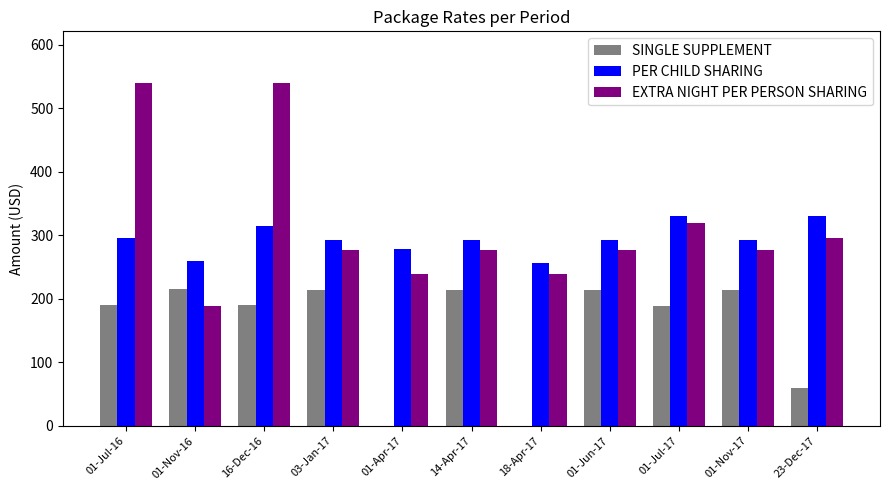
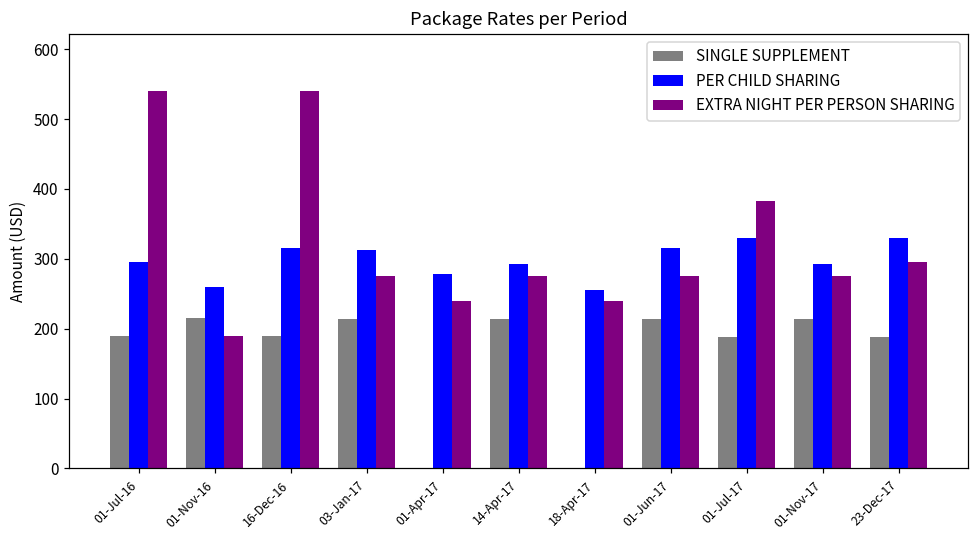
  {
    "SINGLE SUPPLEMENT": {
      "01-Jul-16": 190,
      "01-Nov-16": 220,
      "16-Dec-16": 190,
      "03-Jan-17": 210,
      "01-Apr-17": 0,
      "14-Apr-17": 210,
      "18-Apr-17": 0,
      "01-Jun-17": 210,
      "01-Jul-17": 190,
      "01-Nov-17": 210,
-     "23-Dec-17": 60
+     "23-Dec-17": 190
    },
    "PER CHILD SHARING": {
      "01-Jul-16": 300,
      "01-Nov-16": 260,
      "16-Dec-16": 320,
-     "03-Jan-17": 290,
+     "03-Jan-17": 310,
      "01-Apr-17": 280,
      "14-Apr-17": 290,
      "18-Apr-17": 260,
-     "01-Jun-17": 290,
+     "01-Jun-17": 320,
      "01-Jul-17": 330,
      "01-Nov-17": 290,
      "23-Dec-17": 330
    },
    "EXTRA NIGHT PER PERSON SHARING": {
      "01-Jul-16": 540,
      "01-Nov-16": 190,
      "16-Dec-16": 540,
      "03-Jan-17": 280,
      "01-Apr-17": 240,
      "14-Apr-17": 280,
      "18-Apr-17": 240,
      "01-Jun-17": 280,
-     "01-Jul-17": 320,
+     "01-Jul-17": 380,
      "01-Nov-17": 280,
      "23-Dec-17": 300
    }
  }
